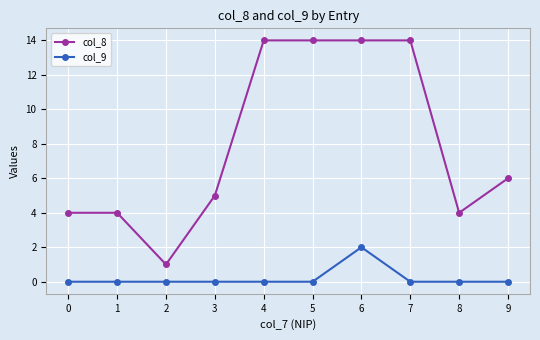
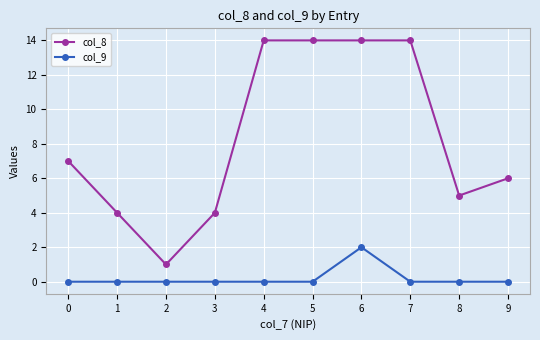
  {
    "col_8": {
-     "0": 4,
+     "0": 7,
      "1": 4,
      "2": 1,
-     "3": 5,
+     "3": 4,
      "4": 14,
      "5": 14,
      "6": 14,
      "7": 14,
-     "8": 4,
+     "8": 5,
      "9": 6
    },
    "col_9": {
      "0": 0,
      "1": 0,
      "2": 0,
      "3": 0,
      "4": 0,
      "5": 0,
      "6": 2,
      "7": 0,
      "8": 0,
      "9": 0
    }
  }
